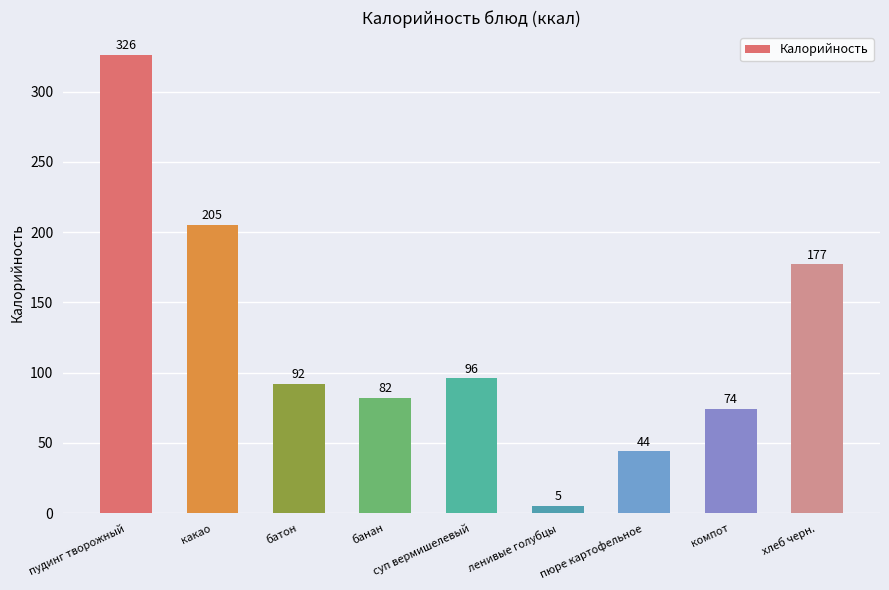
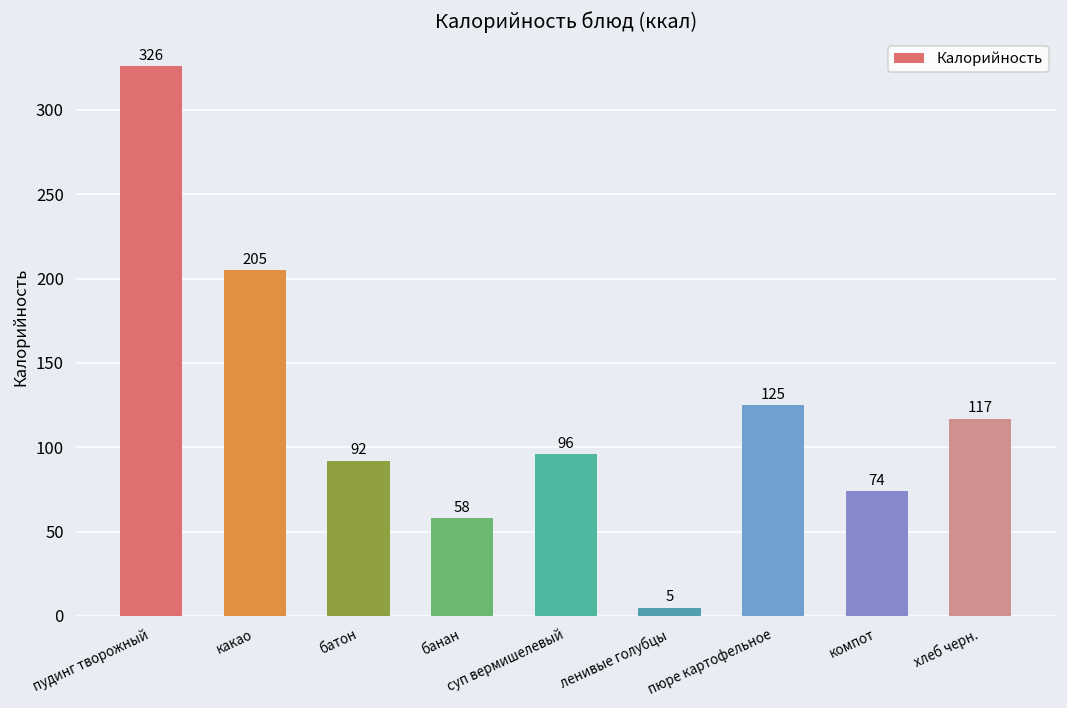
  {
    "пудинг творожный": 326,
    "какао": 205,
    "батон": 92,
-   "банан": 82,
+   "банан": 58,
    "суп вермишелевый": 96,
    "ленивые голубцы": 5,
-   "пюре картофельное": 44,
+   "пюре картофельное": 125,
    "компот": 74,
-   "хлеб черн.": 177
+   "хлеб черн.": 117
  }
